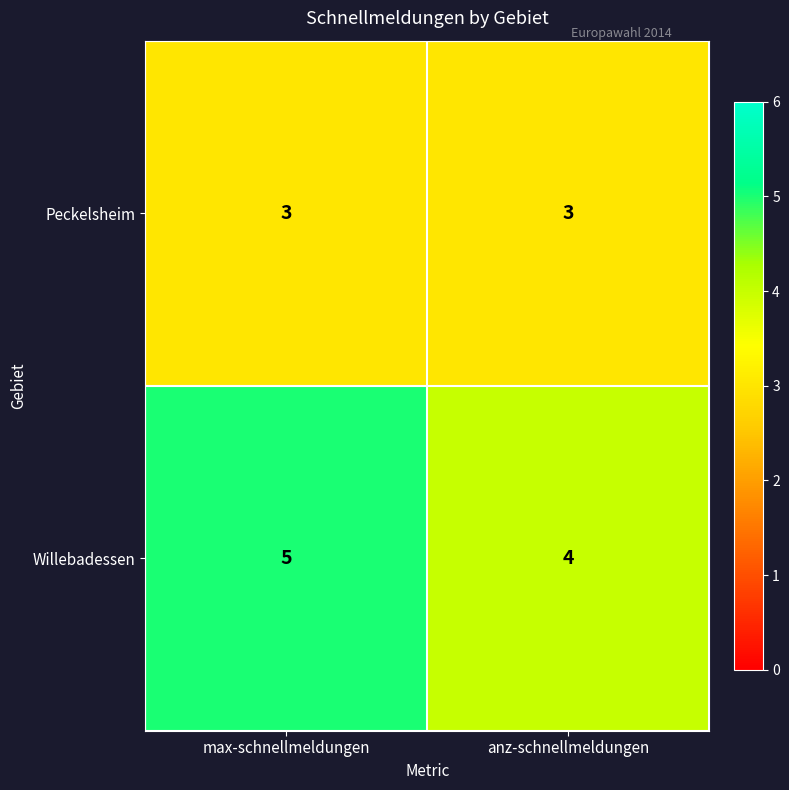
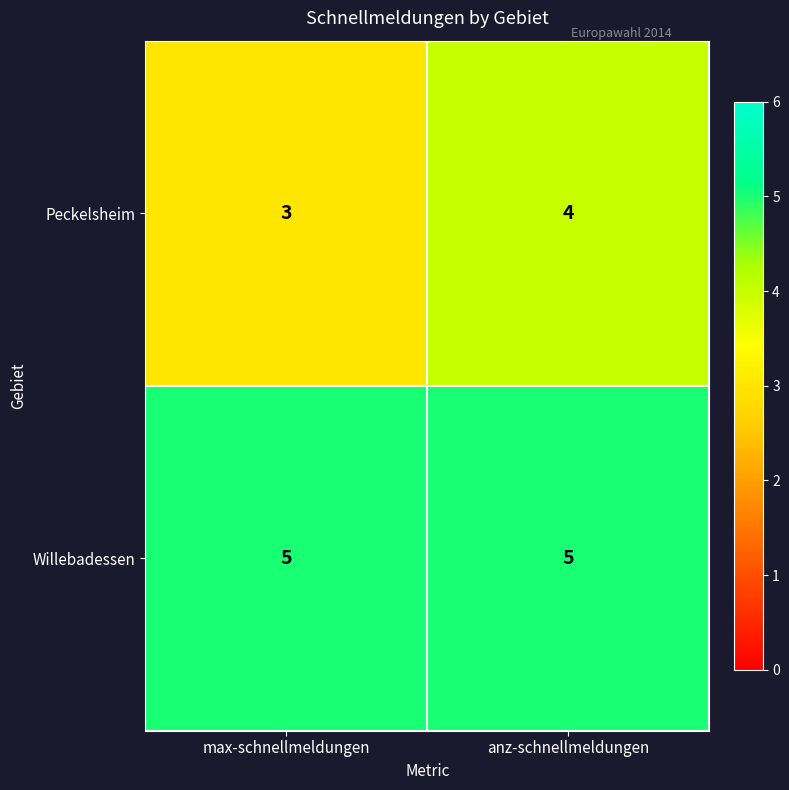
  {
    "Peckelsheim": {
      "max-schnellmeldungen": 3,
-     "anz-schnellmeldungen": 3
+     "anz-schnellmeldungen": 4
    },
    "Willebadessen": {
      "max-schnellmeldungen": 5,
-     "anz-schnellmeldungen": 4
+     "anz-schnellmeldungen": 5
    }
  }
